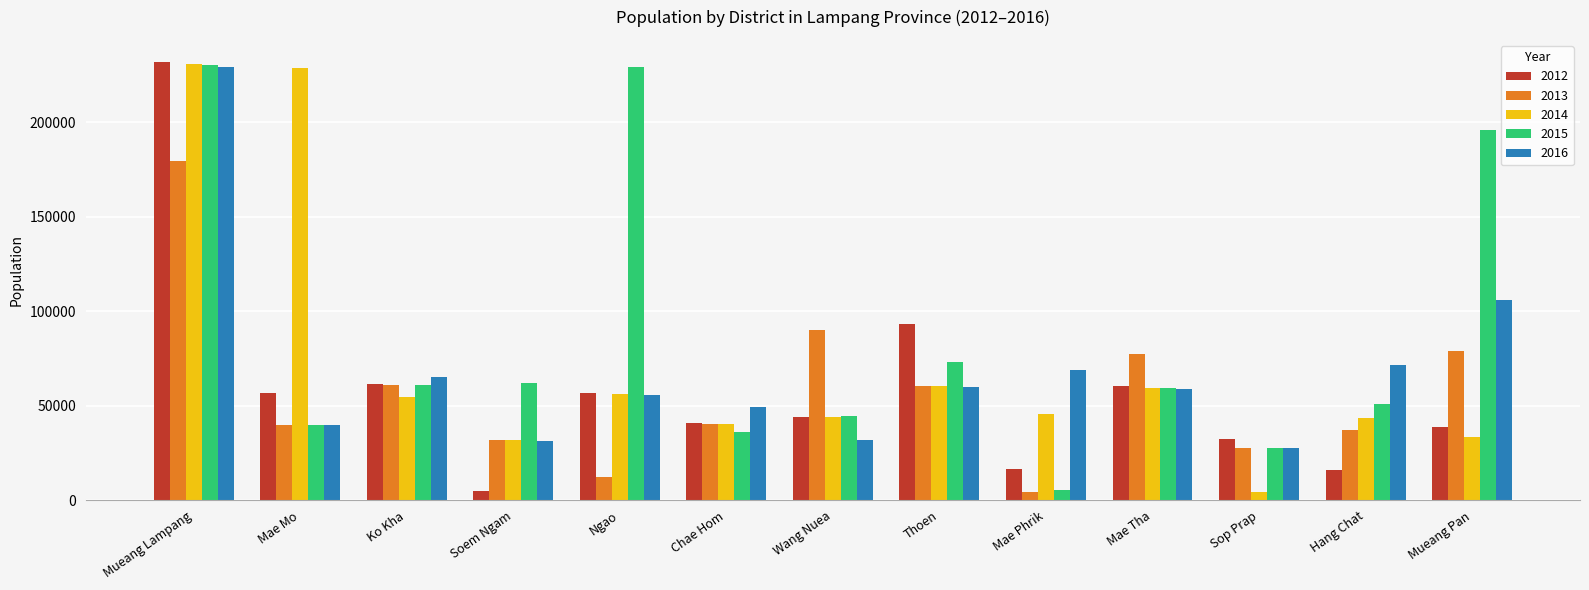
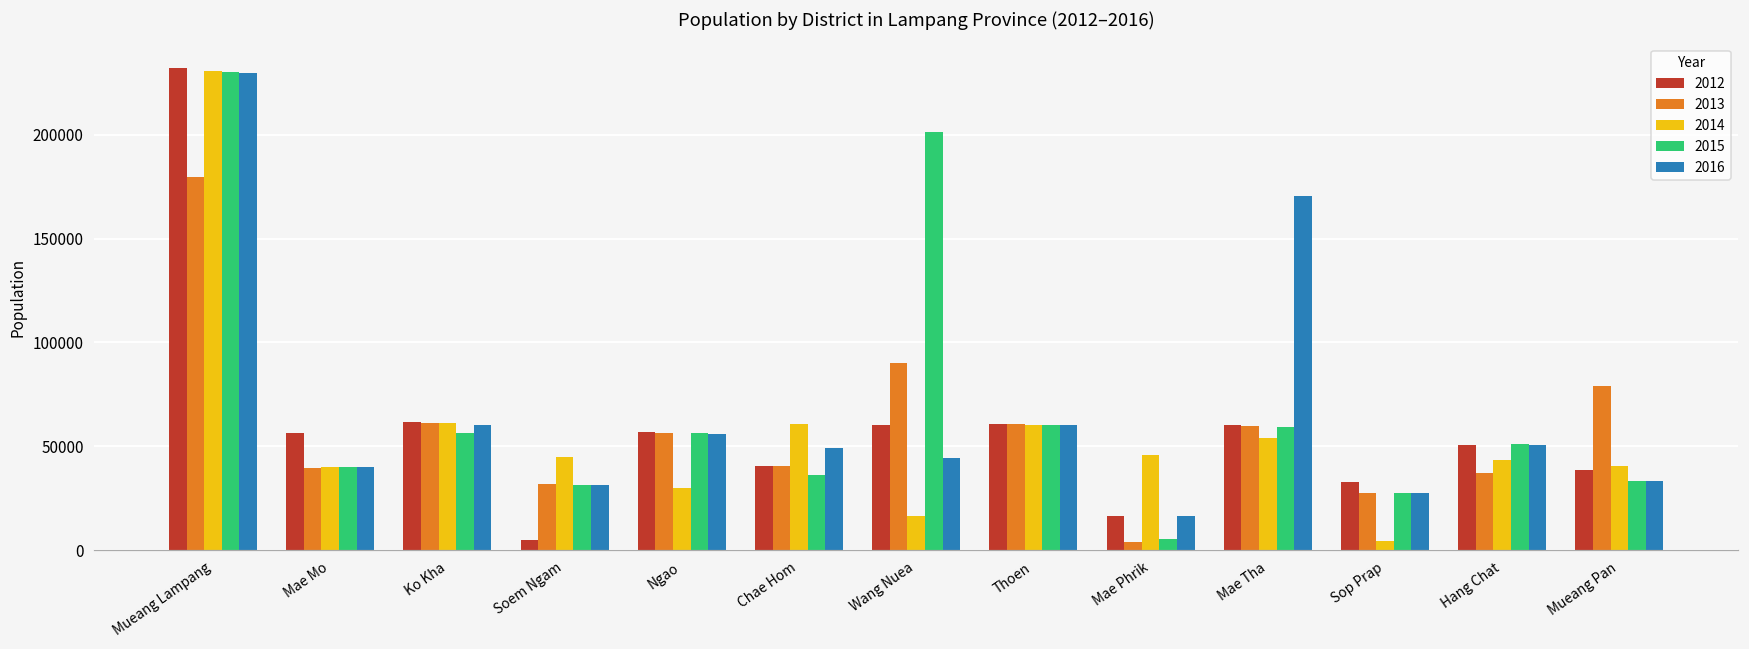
  {
    "2012": {
      "Mueang Lampang": 232000,
      "Mae Mo": 57000,
      "Ko Kha": 61000,
      "Soem Ngam": 5000,
      "Ngao": 57000,
      "Chae Hom": 41000,
-     "Wang Nuea": 44000,
-     "Thoen": 93000,
+     "Wang Nuea": 60000,
+     "Thoen": 61000,
      "Mae Phrik": 17000,
      "Mae Tha": 60000,
      "Sop Prap": 33000,
-     "Hang Chat": 16000,
+     "Hang Chat": 50000,
      "Mueang Pan": 39000
    },
    "2013": {
      "Mueang Lampang": 180000,
      "Mae Mo": 40000,
      "Ko Kha": 61000,
      "Soem Ngam": 32000,
-     "Ngao": 12000,
+     "Ngao": 57000,
      "Chae Hom": 41000,
      "Wang Nuea": 90000,
      "Thoen": 61000,
      "Mae Phrik": 4000,
-     "Mae Tha": 77000,
+     "Mae Tha": 60000,
      "Sop Prap": 28000,
      "Hang Chat": 37000,
      "Mueang Pan": 79000
    },
    "2014": {
      "Mueang Lampang": 231000,
-     "Mae Mo": 229000,
-     "Ko Kha": 54000,
-     "Soem Ngam": 32000,
-     "Ngao": 56000,
-     "Chae Hom": 40000,
-     "Wang Nuea": 44000,
+     "Mae Mo": 40000,
+     "Ko Kha": 61000,
+     "Soem Ngam": 45000,
+     "Ngao": 30000,
+     "Chae Hom": 61000,
+     "Wang Nuea": 16000,
      "Thoen": 61000,
      "Mae Phrik": 46000,
-     "Mae Tha": 60000,
+     "Mae Tha": 54000,
      "Sop Prap": 4000,
      "Hang Chat": 43000,
-     "Mueang Pan": 34000
+     "Mueang Pan": 41000
    },
    "2015": {
      "Mueang Lampang": 230000,
      "Mae Mo": 40000,
-     "Ko Kha": 61000,
-     "Soem Ngam": 62000,
-     "Ngao": 229000,
+     "Ko Kha": 57000,
+     "Soem Ngam": 32000,
+     "Ngao": 56000,
      "Chae Hom": 36000,
-     "Wang Nuea": 45000,
-     "Thoen": 73000,
+     "Wang Nuea": 201000,
+     "Thoen": 60000,
      "Mae Phrik": 5000,
      "Mae Tha": 59000,
      "Sop Prap": 28000,
      "Hang Chat": 51000,
-     "Mueang Pan": 196000
+     "Mueang Pan": 33000
    },
    "2016": {
      "Mueang Lampang": 229000,
      "Mae Mo": 40000,
-     "Ko Kha": 65000,
+     "Ko Kha": 61000,
      "Soem Ngam": 31000,
      "Ngao": 56000,
      "Chae Hom": 49000,
-     "Wang Nuea": 32000,
+     "Wang Nuea": 45000,
      "Thoen": 60000,
-     "Mae Phrik": 69000,
-     "Mae Tha": 59000,
+     "Mae Phrik": 16000,
+     "Mae Tha": 171000,
      "Sop Prap": 27000,
-     "Hang Chat": 72000,
-     "Mueang Pan": 106000
+     "Hang Chat": 51000,
+     "Mueang Pan": 33000
    }
  }
